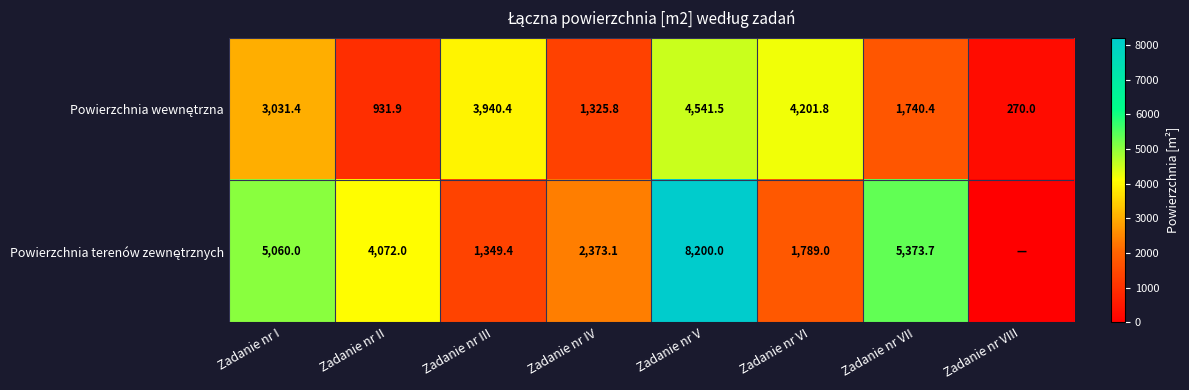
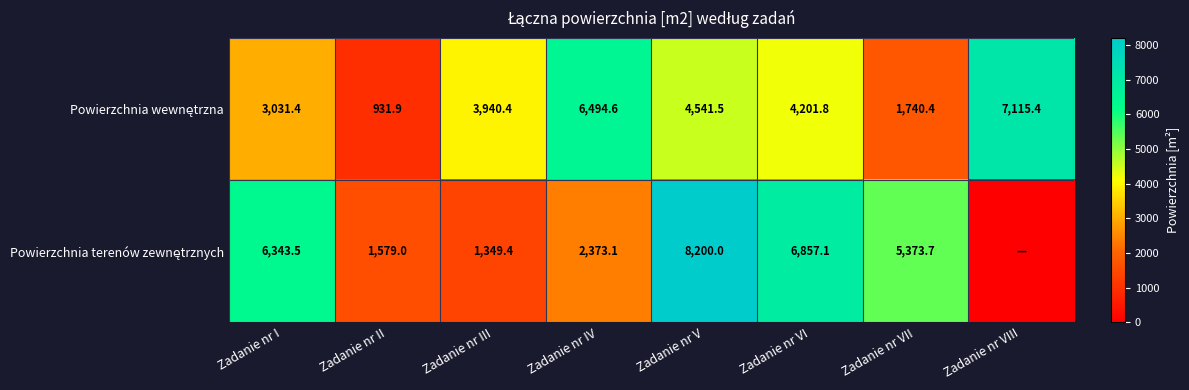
  {
    "Powierzchnia wewnętrzna": {
      "Zadanie nr I": "3,031.4",
      "Zadanie nr II": "931.9",
      "Zadanie nr III": "3,940.4",
-     "Zadanie nr IV": "1,325.8",
+     "Zadanie nr IV": "6,494.6",
      "Zadanie nr V": "4,541.5",
      "Zadanie nr VI": "4,201.8",
      "Zadanie nr VII": "1,740.4",
-     "Zadanie nr VIII": "270.0"
+     "Zadanie nr VIII": "7,115.4"
    },
    "Powierzchnia terenów zewnętrznych": {
-     "Zadanie nr I": "5,060.0",
-     "Zadanie nr II": "4,072.0",
+     "Zadanie nr I": "6,343.5",
+     "Zadanie nr II": "1,579.0",
      "Zadanie nr III": "1,349.4",
      "Zadanie nr IV": "2,373.1",
      "Zadanie nr V": "8,200.0",
-     "Zadanie nr VI": "1,789.0",
+     "Zadanie nr VI": "6,857.1",
      "Zadanie nr VII": "5,373.7"
    }
  }
